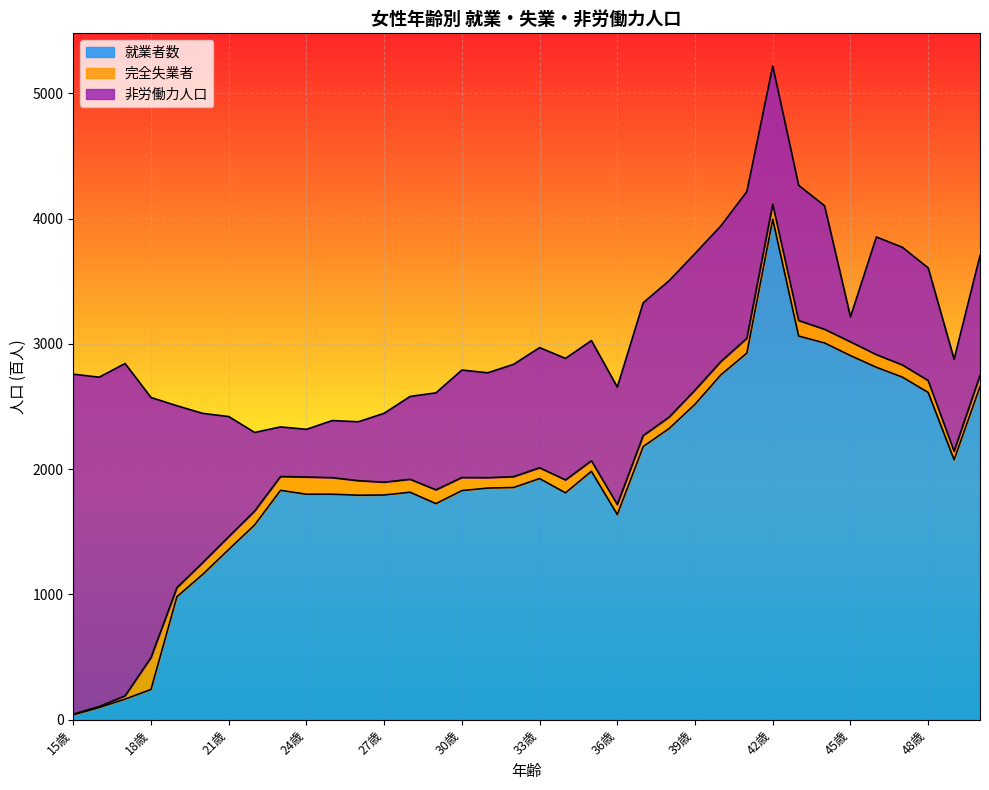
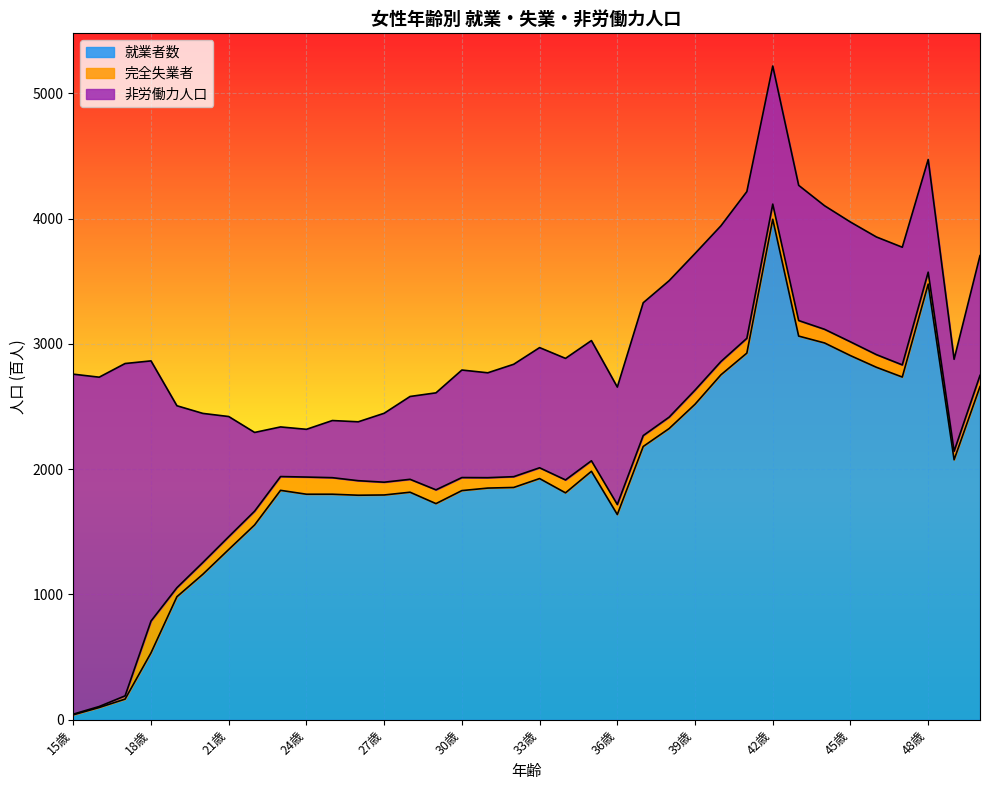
  {
    "就業者数": {
-     "18歳": 240,
+     "18歳": 530,
      "21歳": 1360,
      "24歳": 1800,
      "27歳": 1790,
      "30歳": 1830,
      "33歳": 1930,
      "36歳": 1640,
      "39歳": 2520,
      "42歳": 3990,
      "45歳": 2910,
-     "48歳": 2610
+     "48歳": 3480
    },
    "完全失業者": {
      "18歳": 250,
      "21歳": 100,
      "24歳": 140,
      "27歳": 100,
      "30歳": 100,
      "33歳": 90,
      "36歳": 80,
      "39歳": 110,
      "42歳": 120,
      "45歳": 110,
      "48歳": 100
    },
    "非労働力人口": {
      "15歳": 2710,
      "18歳": 2080,
      "21歳": 960,
      "24歳": 380,
      "27歳": 550,
      "30歳": 860,
      "33歳": 960,
      "36歳": 940,
      "39歳": 1090,
      "42歳": 1100,
-     "45歳": 200,
+     "45歳": 960,
      "48歳": 900
    }
  }
